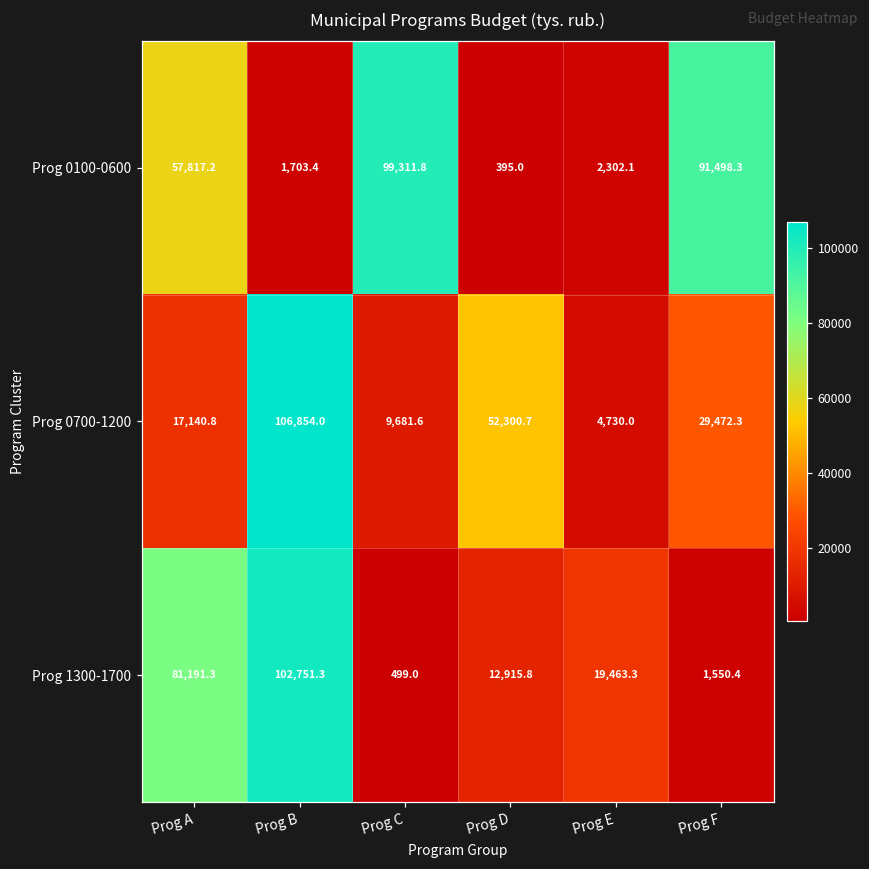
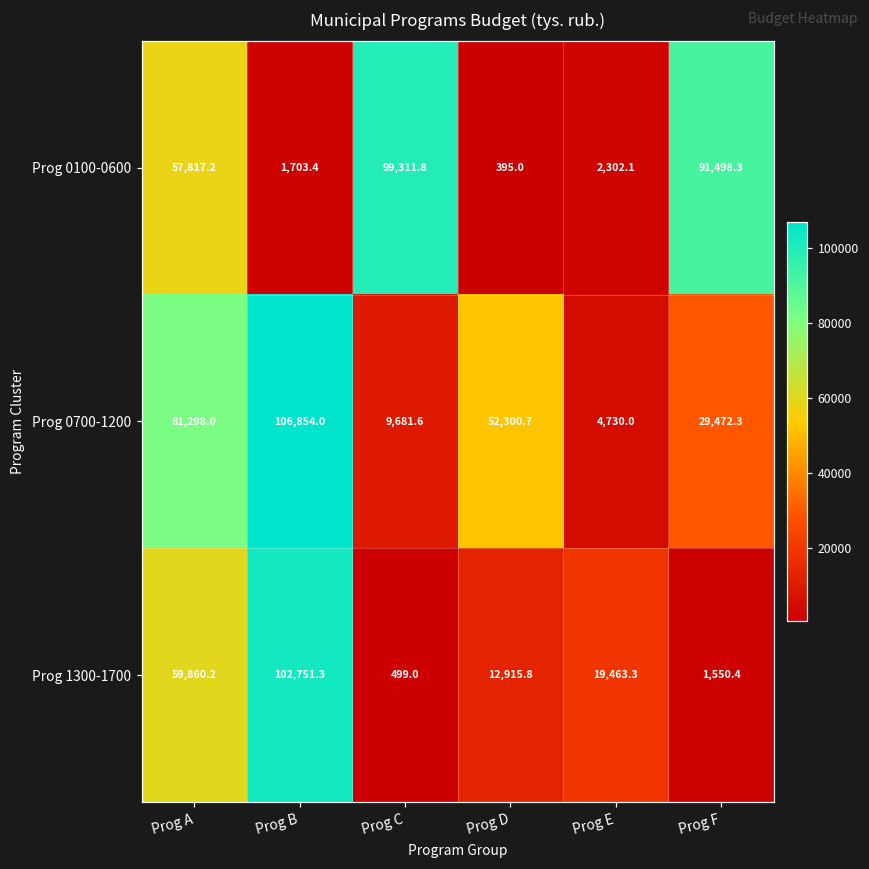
  {
    "Prog 0100-0600": {
      "Prog A": "57,817.2",
      "Prog B": "1,703.4",
      "Prog C": "99,311.8",
      "Prog D": "395.0",
      "Prog E": "2,302.1",
      "Prog F": "91,498.3"
    },
    "Prog 0700-1200": {
-     "Prog A": "17,140.8",
+     "Prog A": "81,298.0",
      "Prog B": "106,854.0",
      "Prog C": "9,681.6",
      "Prog D": "52,300.7",
      "Prog E": "4,730.0",
      "Prog F": "29,472.3"
    },
    "Prog 1300-1700": {
-     "Prog A": "81,191.3",
+     "Prog A": "59,860.2",
      "Prog B": "102,751.3",
      "Prog C": "499.0",
      "Prog D": "12,915.8",
      "Prog E": "19,463.3",
      "Prog F": "1,550.4"
    }
  }
